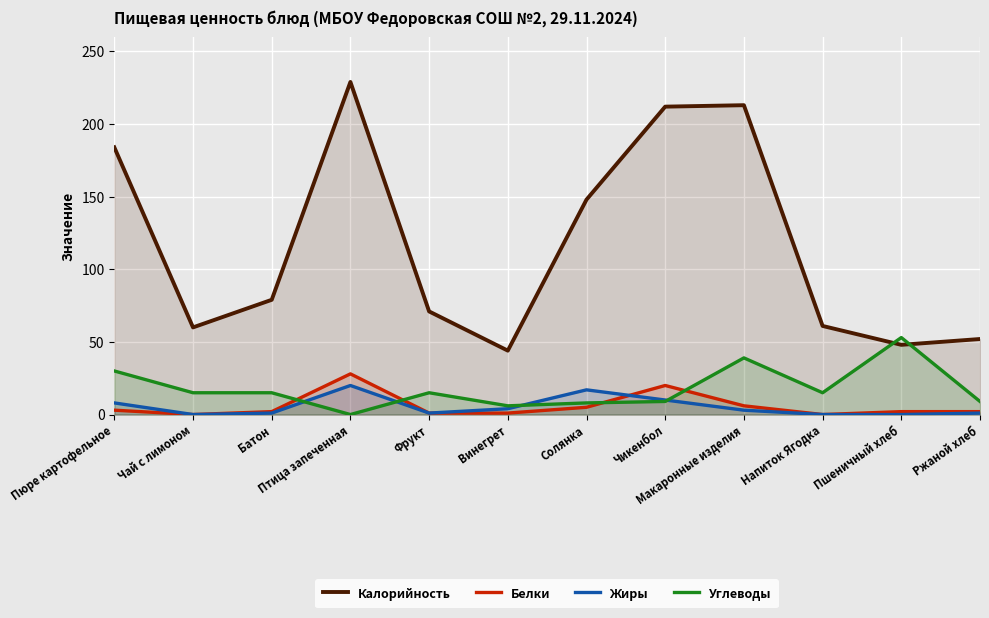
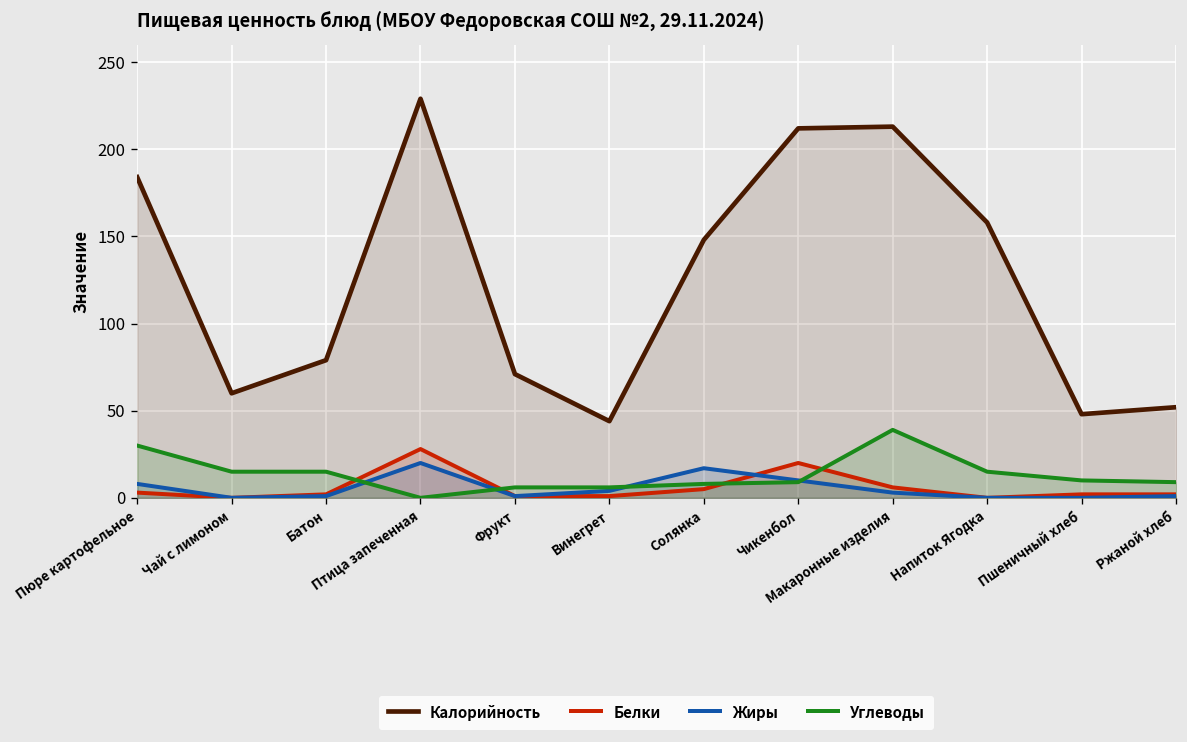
  {
    "Калорийность": {
      "Пюре картофельное": 184,
      "Чай с лимоном": 60,
      "Батон": 79,
      "Птица запеченная": 229,
      "Фрукт": 71,
      "Винегрет": 44,
      "Солянка": 148,
      "Чикенбол": 212,
      "Макаронные изделия": 213,
-     "Напиток Ягодка": 61,
+     "Напиток Ягодка": 158,
      "Пшеничный хлеб": 48,
      "Ржаной хлеб": 52
    },
    "Белки": {
      "Пюре картофельное": 3,
      "Птица запеченная": 28,
      "Винегрет": 1,
      "Солянка": 5,
      "Чикенбол": 20,
      "Макаронные изделия": 6,
      "Пшеничный хлеб": 2
    },
    "Жиры": {
      "Пюре картофельное": 8,
      "Птица запеченная": 20,
      "Винегрет": 4,
      "Солянка": 17,
      "Макаронные изделия": 3,
      "Пшеничный хлеб": 0
    },
    "Углеводы": {
      "Пюре картофельное": 30,
      "Чай с лимоном": 15,
      "Батон": 15,
      "Птица запеченная": 0,
-     "Фрукт": 15,
+     "Фрукт": 6,
      "Винегрет": 6,
      "Солянка": 8,
      "Макаронные изделия": 39,
      "Напиток Ягодка": 15,
-     "Пшеничный хлеб": 53,
+     "Пшеничный хлеб": 10,
      "Ржаной хлеб": 9
    }
  }
